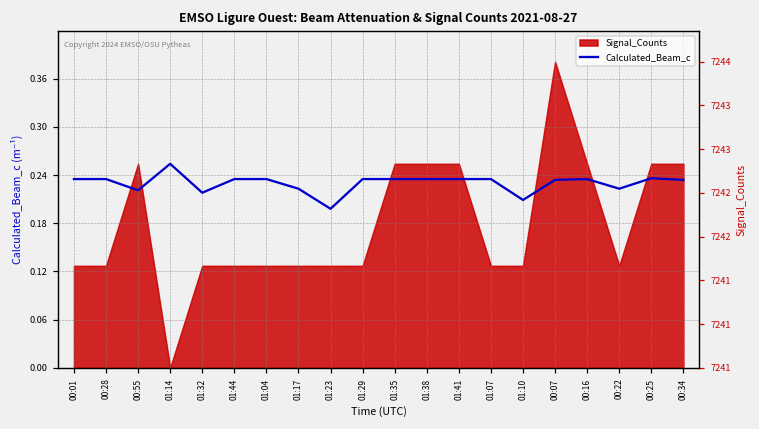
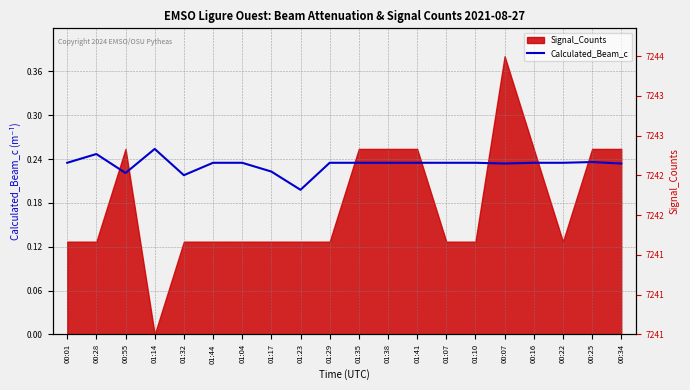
  {
    "Calculated_Beam_c": {
      "00:01": 0.24,
-     "00:28": 0.24,
+     "00:28": 0.25,
      "00:55": 0.22,
      "01:14": 0.25,
      "01:32": 0.22,
      "01:44": 0.24,
      "01:04": 0.24,
      "01:17": 0.22,
      "01:23": 0.20,
      "01:29": 0.24,
      "01:35": 0.24,
      "01:38": 0.24,
      "01:41": 0.24,
      "01:07": 0.24,
-     "01:10": 0.21,
+     "01:10": 0.24,
      "00:07": 0.23,
      "00:16": 0.24,
-     "00:22": 0.22,
+     "00:22": 0.24,
      "00:25": 0.24,
      "00:34": 0.23
    },
    "Signal_Counts": {
      "00:01": 0.13,
      "00:28": 0.13,
      "00:55": 0.25,
      "01:14": 0.00,
      "01:32": 0.13,
      "01:44": 0.13,
      "01:04": 0.13,
      "01:17": 0.13,
      "01:23": 0.13,
      "01:29": 0.13,
      "01:35": 0.25,
      "01:38": 0.25,
      "01:41": 0.25,
      "01:07": 0.13,
      "01:10": 0.13,
      "00:07": 0.38,
      "00:16": 0.25,
      "00:22": 0.13,
      "00:25": 0.25,
      "00:34": 0.25
    }
  }
